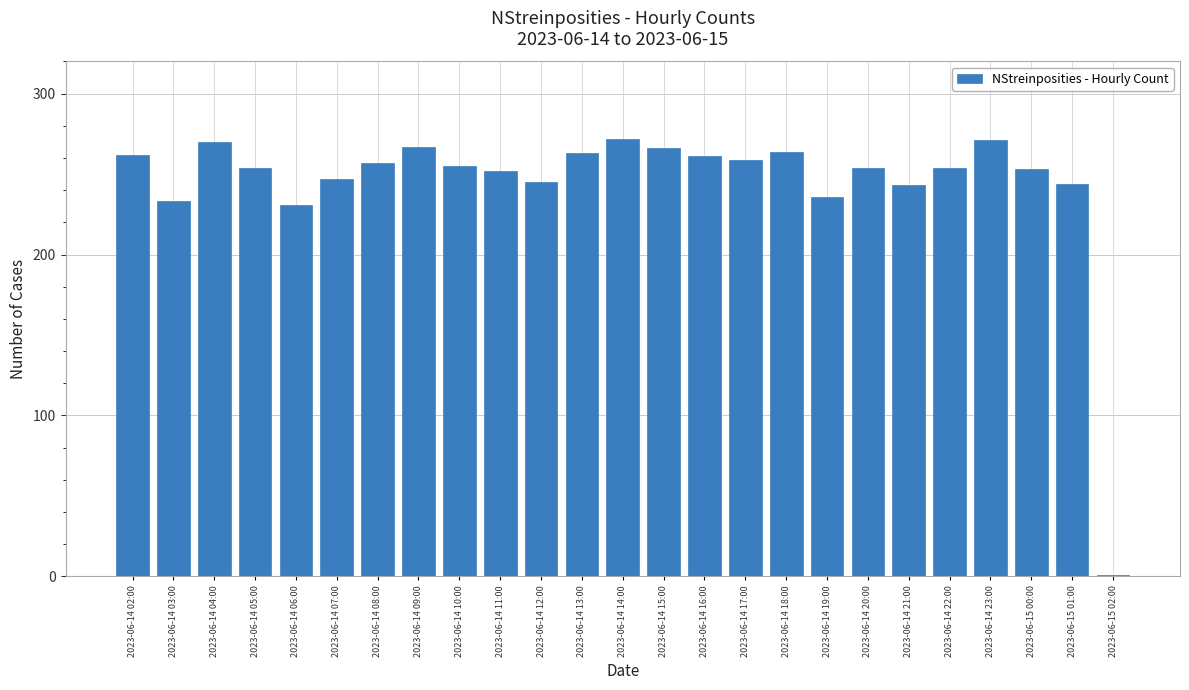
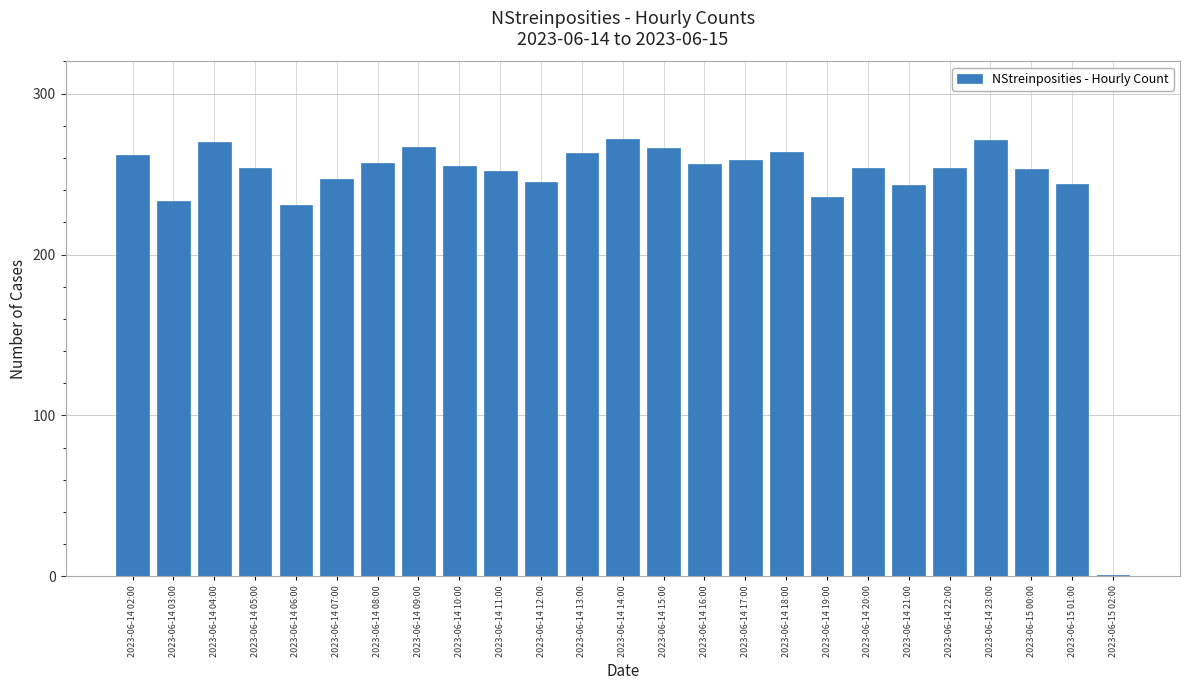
  {
    "2023-06-14 02:00": 262,
    "2023-06-14 03:00": 233,
    "2023-06-14 04:00": 270,
    "2023-06-14 05:00": 254,
    "2023-06-14 06:00": 231,
    "2023-06-14 07:00": 247,
    "2023-06-14 08:00": 257,
    "2023-06-14 09:00": 267,
    "2023-06-14 10:00": 255,
    "2023-06-14 11:00": 252,
    "2023-06-14 12:00": 245,
    "2023-06-14 13:00": 263,
    "2023-06-14 14:00": 272,
    "2023-06-14 15:00": 266,
-   "2023-06-14 16:00": 261,
+   "2023-06-14 16:00": 256,
    "2023-06-14 17:00": 259,
    "2023-06-14 18:00": 264,
    "2023-06-14 19:00": 236,
    "2023-06-14 20:00": 254,
    "2023-06-14 21:00": 243,
    "2023-06-14 22:00": 254,
    "2023-06-14 23:00": 271,
    "2023-06-15 00:00": 253,
    "2023-06-15 01:00": 244
  }
